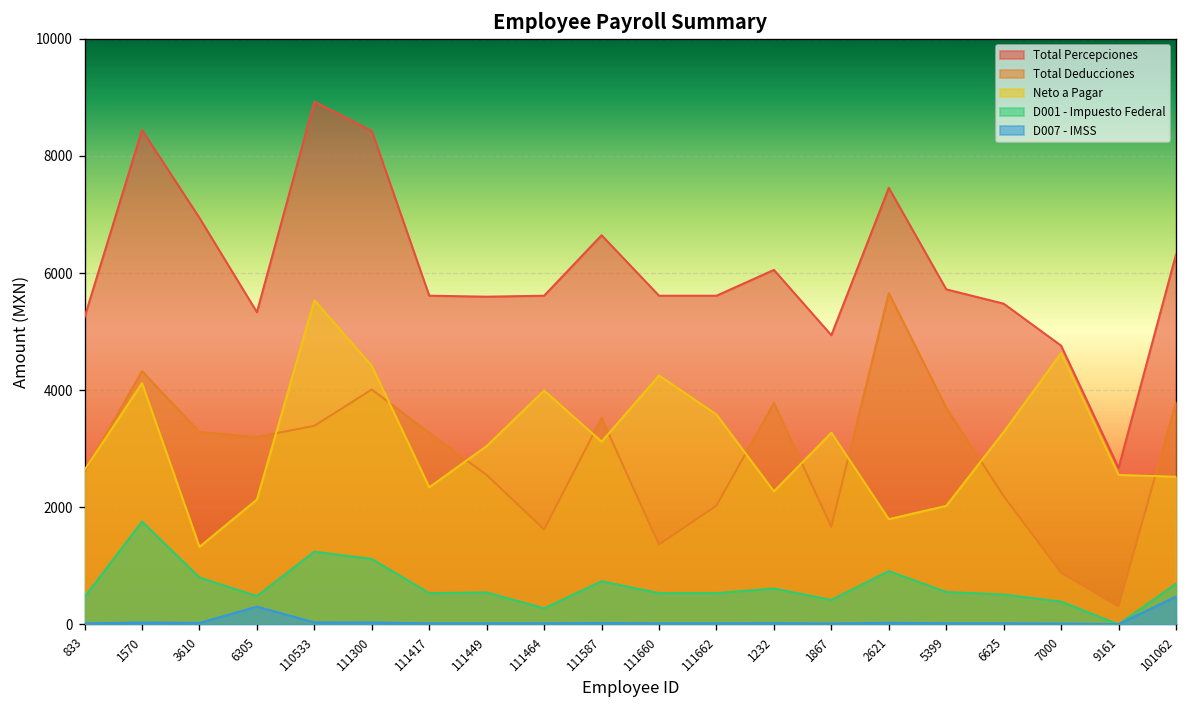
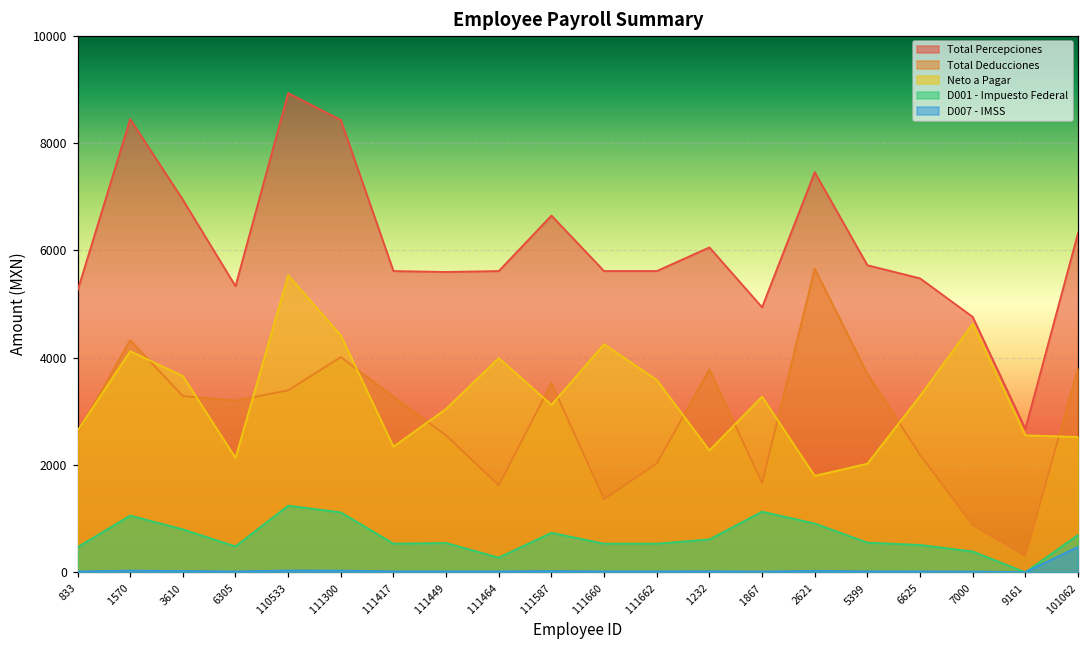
  {
    "Neto a Pagar": {
      "1570": 4100,
-     "3610": 1300,
+     "3610": 3700,
      "6305": 2100,
      "110533": 5500,
      "111300": 4400,
      "111417": 2300,
      "111449": 3000,
      "111464": 4000,
      "111587": 3100,
      "111660": 4300,
      "111662": 3600,
      "1232": 2300,
      "1867": 3300,
      "2621": 1800,
      "5399": 2000,
      "6625": 3300,
      "7000": 4600,
      "9161": 2600,
      "101062": 2500
    },
    "D001 - Impuesto Federal": {
      "833": 500,
-     "1570": 1800,
+     "1570": 1100,
      "3610": 800,
      "6305": 500,
      "110533": 1200,
      "111300": 1100,
      "111417": 500,
      "111449": 500,
      "111464": 300,
      "111587": 700,
      "111660": 500,
      "111662": 500,
      "1232": 600,
-     "1867": 400,
+     "1867": 1100,
      "2621": 900,
      "5399": 600,
      "6625": 500,
      "7000": 400,
      "101062": 700
    },
    "D007 - IMSS": {
      "833": 0,
      "1570": 0,
      "3610": 0,
-     "6305": 300,
+     "6305": 0,
      "110533": 0,
      "111300": 0,
      "111417": 0,
      "111449": 0,
      "111464": 0,
      "111587": 0,
      "111660": 0,
      "111662": 0,
      "1232": 0,
      "1867": 0,
      "2621": 0,
      "5399": 0,
      "6625": 0,
      "7000": 0,
      "101062": 500
    }
  }
